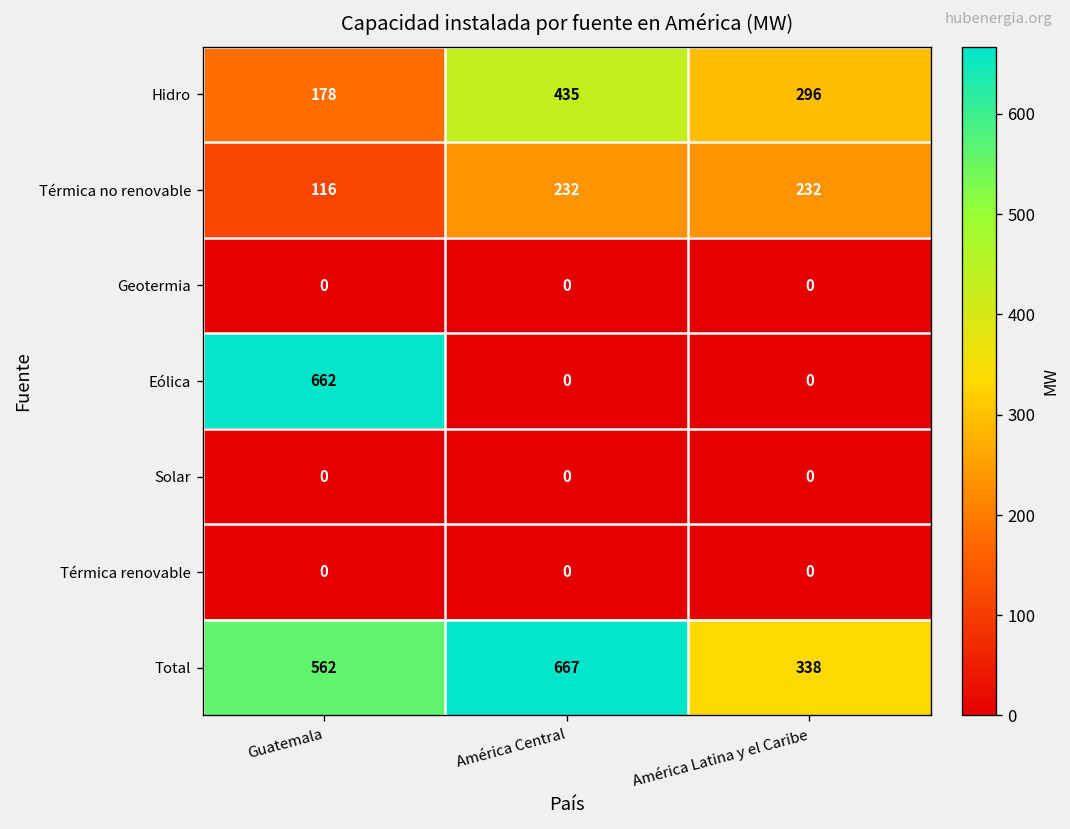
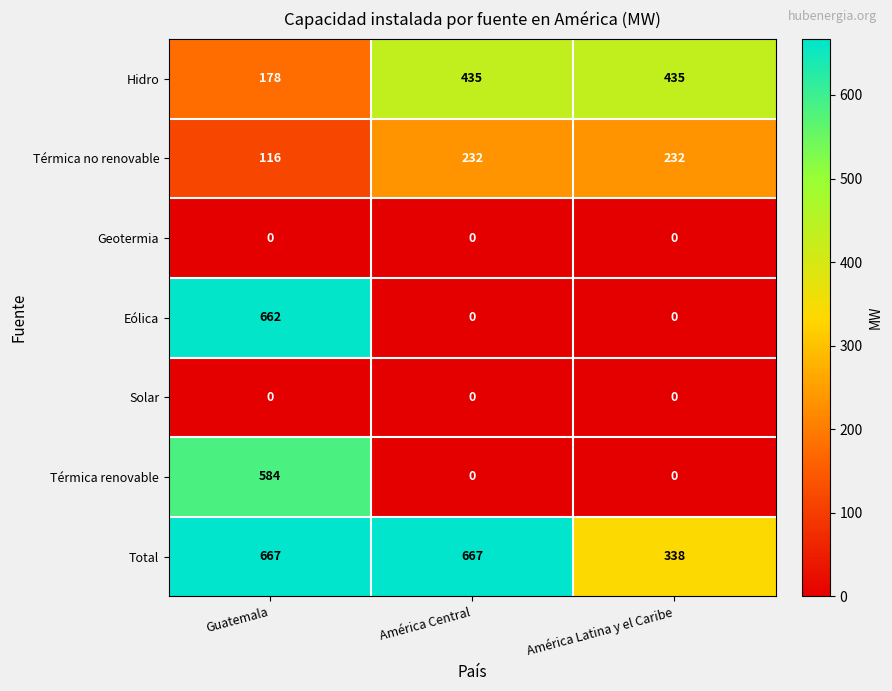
  {
    "Hidro": {
      "Guatemala": 178,
      "América Central": 435,
-     "América Latina y el Caribe": 296
+     "América Latina y el Caribe": 435
    },
    "Térmica no renovable": {
      "Guatemala": 116,
      "América Central": 232,
      "América Latina y el Caribe": 232
    },
    "Geotermia": {
      "Guatemala": 0,
      "América Central": 0,
      "América Latina y el Caribe": 0
    },
    "Eólica": {
      "Guatemala": 662,
      "América Central": 0,
      "América Latina y el Caribe": 0
    },
    "Solar": {
      "Guatemala": 0,
      "América Central": 0,
      "América Latina y el Caribe": 0
    },
    "Térmica renovable": {
-     "Guatemala": 0,
+     "Guatemala": 584,
      "América Central": 0,
      "América Latina y el Caribe": 0
    },
    "Total": {
-     "Guatemala": 562,
+     "Guatemala": 667,
      "América Central": 667,
      "América Latina y el Caribe": 338
    }
  }
